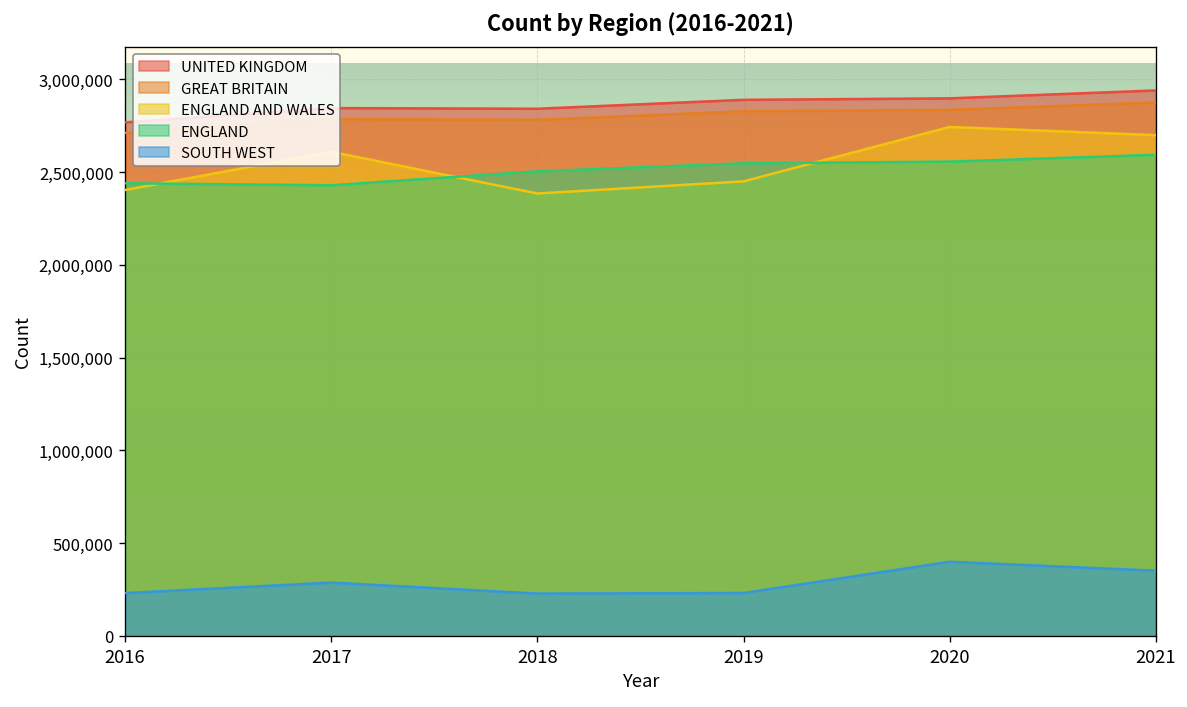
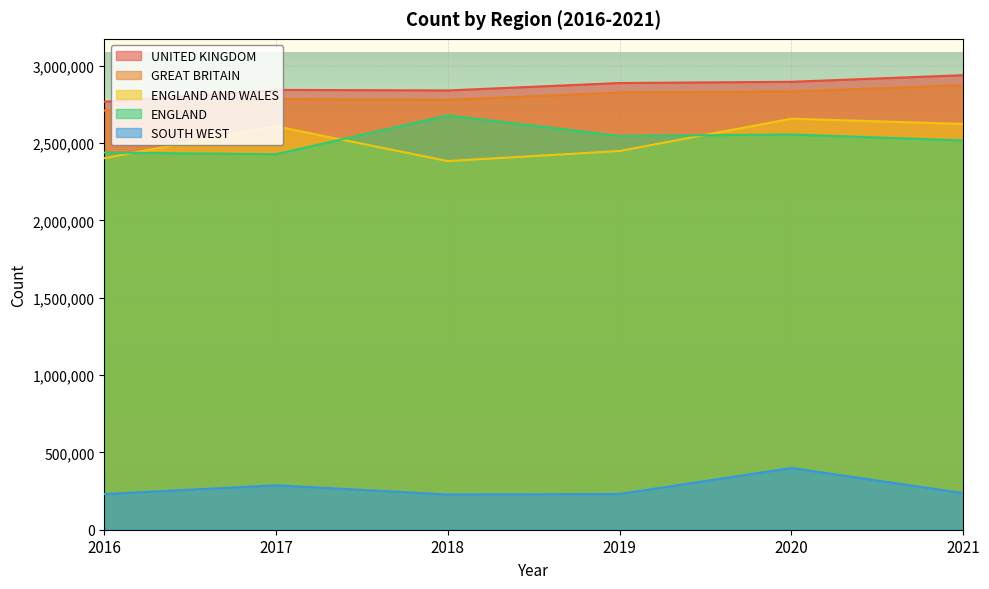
  {
    "ENGLAND AND WALES": {
      "2016": "2,400,000",
      "2018": "2,380,000",
      "2019": "2,450,000",
-     "2020": "2,740,000",
-     "2021": "2,700,000"
+     "2020": "2,660,000",
+     "2021": "2,620,000"
    },
    "ENGLAND": {
      "2016": "2,440,000",
      "2017": "2,430,000",
-     "2018": "2,500,000",
+     "2018": "2,680,000",
      "2019": "2,550,000",
      "2020": "2,560,000",
-     "2021": "2,590,000"
+     "2021": "2,520,000"
    },
    "SOUTH WEST": {
      "2016": "230,000",
      "2017": "290,000",
      "2018": "230,000",
      "2019": "230,000",
      "2020": "400,000",
-     "2021": "350,000"
+     "2021": "240,000"
    }
  }
